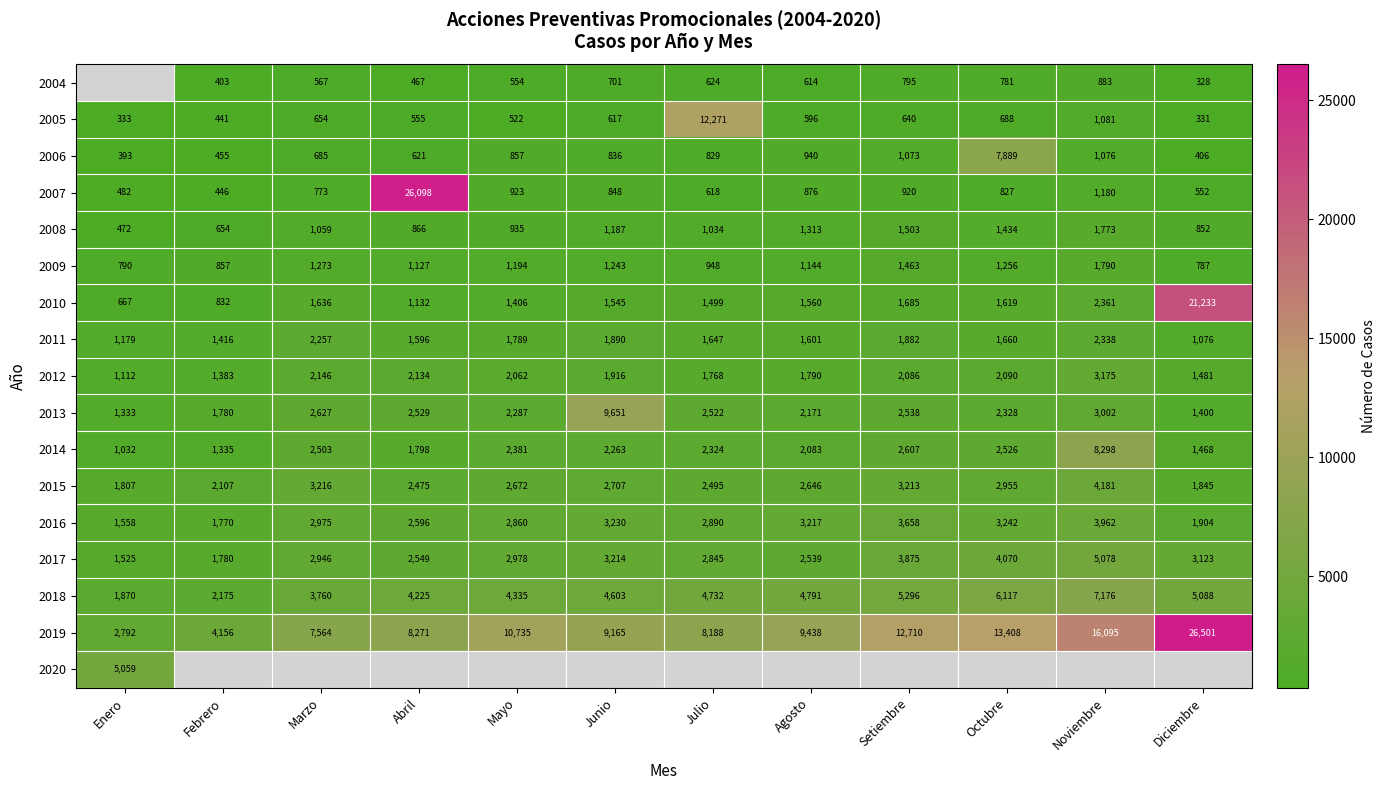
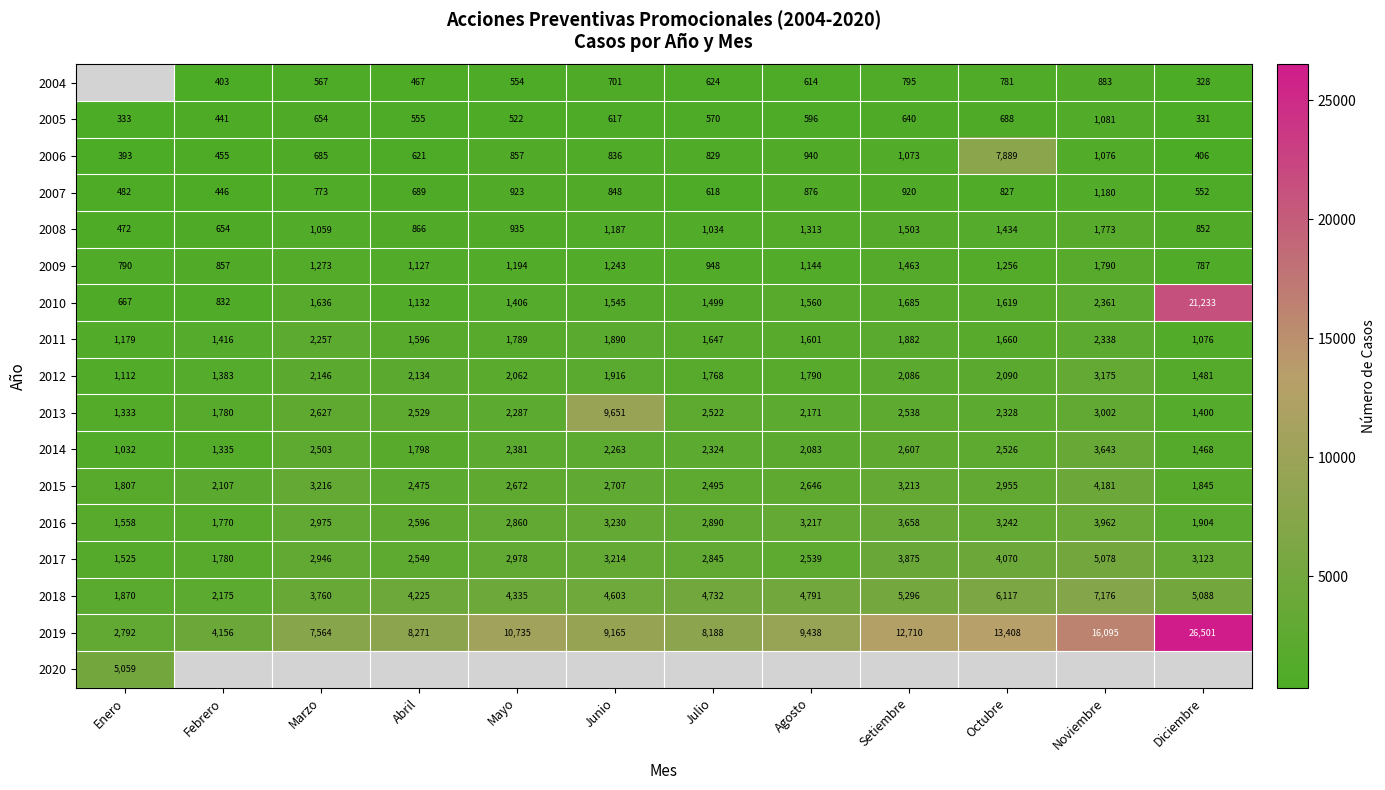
  {
    "2004": {
      "Febrero": "403",
      "Marzo": "567",
      "Abril": "467",
      "Mayo": "554",
      "Junio": "701",
      "Julio": "624",
      "Agosto": "614",
      "Setiembre": "795",
      "Octubre": "781",
      "Noviembre": "883",
      "Diciembre": "328"
    },
    "2005": {
      "Enero": "333",
      "Febrero": "441",
      "Marzo": "654",
      "Abril": "555",
      "Mayo": "522",
      "Junio": "617",
-     "Julio": "12,271",
+     "Julio": "570",
      "Agosto": "596",
      "Setiembre": "640",
      "Octubre": "688",
      "Noviembre": "1,081",
      "Diciembre": "331"
    },
    "2006": {
      "Enero": "393",
      "Febrero": "455",
      "Marzo": "685",
      "Abril": "621",
      "Mayo": "857",
      "Junio": "836",
      "Julio": "829",
      "Agosto": "940",
      "Setiembre": "1,073",
      "Octubre": "7,889",
      "Noviembre": "1,076",
      "Diciembre": "406"
    },
    "2007": {
      "Enero": "482",
      "Febrero": "446",
      "Marzo": "773",
-     "Abril": "26,098",
+     "Abril": "689",
      "Mayo": "923",
      "Junio": "848",
      "Julio": "618",
      "Agosto": "876",
      "Setiembre": "920",
      "Octubre": "827",
      "Noviembre": "1,180",
      "Diciembre": "552"
    },
    "2008": {
      "Enero": "472",
      "Febrero": "654",
      "Marzo": "1,059",
      "Abril": "866",
      "Mayo": "935",
      "Junio": "1,187",
      "Julio": "1,034",
      "Agosto": "1,313",
      "Setiembre": "1,503",
      "Octubre": "1,434",
      "Noviembre": "1,773",
      "Diciembre": "852"
    },
    "2009": {
      "Enero": "790",
      "Febrero": "857",
      "Marzo": "1,273",
      "Abril": "1,127",
      "Mayo": "1,194",
      "Junio": "1,243",
      "Julio": "948",
      "Agosto": "1,144",
      "Setiembre": "1,463",
      "Octubre": "1,256",
      "Noviembre": "1,790",
      "Diciembre": "787"
    },
    "2010": {
      "Enero": "667",
      "Febrero": "832",
      "Marzo": "1,636",
      "Abril": "1,132",
      "Mayo": "1,406",
      "Junio": "1,545",
      "Julio": "1,499",
      "Agosto": "1,560",
      "Setiembre": "1,685",
      "Octubre": "1,619",
      "Noviembre": "2,361",
      "Diciembre": "21,233"
    },
    "2011": {
      "Enero": "1,179",
      "Febrero": "1,416",
      "Marzo": "2,257",
      "Abril": "1,596",
      "Mayo": "1,789",
      "Junio": "1,890",
      "Julio": "1,647",
      "Agosto": "1,601",
      "Setiembre": "1,882",
      "Octubre": "1,660",
      "Noviembre": "2,338",
      "Diciembre": "1,076"
    },
    "2012": {
      "Enero": "1,112",
      "Febrero": "1,383",
      "Marzo": "2,146",
      "Abril": "2,134",
      "Mayo": "2,062",
      "Junio": "1,916",
      "Julio": "1,768",
      "Agosto": "1,790",
      "Setiembre": "2,086",
      "Octubre": "2,090",
      "Noviembre": "3,175",
      "Diciembre": "1,481"
    },
    "2013": {
      "Enero": "1,333",
      "Febrero": "1,780",
      "Marzo": "2,627",
      "Abril": "2,529",
      "Mayo": "2,287",
      "Junio": "9,651",
      "Julio": "2,522",
      "Agosto": "2,171",
      "Setiembre": "2,538",
      "Octubre": "2,328",
      "Noviembre": "3,002",
      "Diciembre": "1,400"
    },
    "2014": {
      "Enero": "1,032",
      "Febrero": "1,335",
      "Marzo": "2,503",
      "Abril": "1,798",
      "Mayo": "2,381",
      "Junio": "2,263",
      "Julio": "2,324",
      "Agosto": "2,083",
      "Setiembre": "2,607",
      "Octubre": "2,526",
-     "Noviembre": "8,298",
+     "Noviembre": "3,643",
      "Diciembre": "1,468"
    },
    "2015": {
      "Enero": "1,807",
      "Febrero": "2,107",
      "Marzo": "3,216",
      "Abril": "2,475",
      "Mayo": "2,672",
      "Junio": "2,707",
      "Julio": "2,495",
      "Agosto": "2,646",
      "Setiembre": "3,213",
      "Octubre": "2,955",
      "Noviembre": "4,181",
      "Diciembre": "1,845"
    },
    "2016": {
      "Enero": "1,558",
      "Febrero": "1,770",
      "Marzo": "2,975",
      "Abril": "2,596",
      "Mayo": "2,860",
      "Junio": "3,230",
      "Julio": "2,890",
      "Agosto": "3,217",
      "Setiembre": "3,658",
      "Octubre": "3,242",
      "Noviembre": "3,962",
      "Diciembre": "1,904"
    },
    "2017": {
      "Enero": "1,525",
      "Febrero": "1,780",
      "Marzo": "2,946",
      "Abril": "2,549",
      "Mayo": "2,978",
      "Junio": "3,214",
      "Julio": "2,845",
      "Agosto": "2,539",
      "Setiembre": "3,875",
      "Octubre": "4,070",
      "Noviembre": "5,078",
      "Diciembre": "3,123"
    },
    "2018": {
      "Enero": "1,870",
      "Febrero": "2,175",
      "Marzo": "3,760",
      "Abril": "4,225",
      "Mayo": "4,335",
      "Junio": "4,603",
      "Julio": "4,732",
      "Agosto": "4,791",
      "Setiembre": "5,296",
      "Octubre": "6,117",
      "Noviembre": "7,176",
      "Diciembre": "5,088"
    },
    "2019": {
      "Enero": "2,792",
      "Febrero": "4,156",
      "Marzo": "7,564",
      "Abril": "8,271",
      "Mayo": "10,735",
      "Junio": "9,165",
      "Julio": "8,188",
      "Agosto": "9,438",
      "Setiembre": "12,710",
      "Octubre": "13,408",
      "Noviembre": "16,095",
      "Diciembre": "26,501"
    },
    "2020": {
      "Enero": "5,059"
    }
  }
